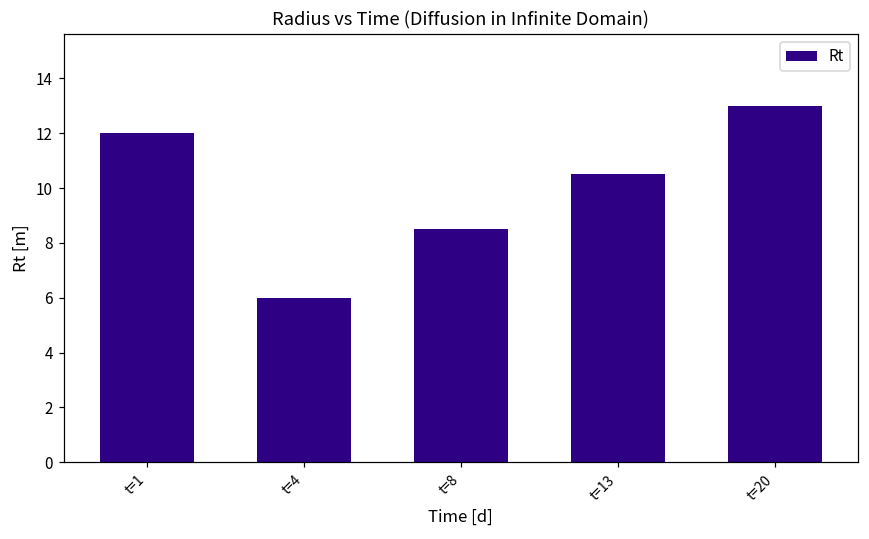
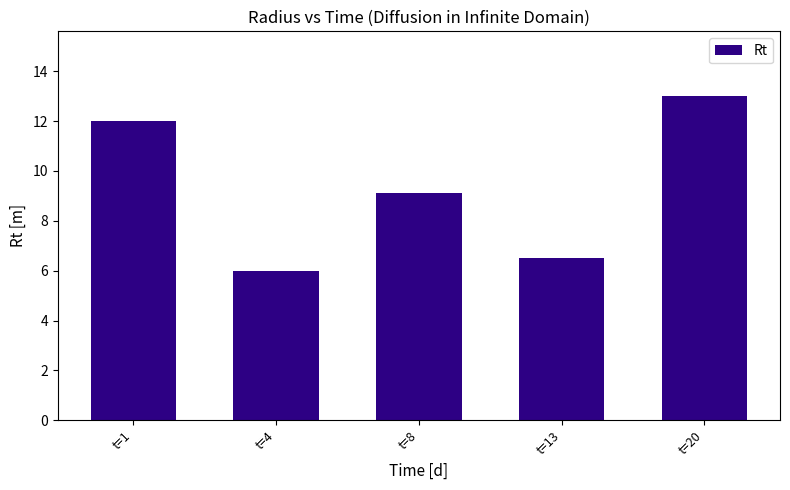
  {
    "t=1": 12.0,
    "t=4": 6.0,
-   "t=8": 8.5,
-   "t=13": 10.5,
+   "t=8": 9.1,
+   "t=13": 6.5,
    "t=20": 13.0
  }
